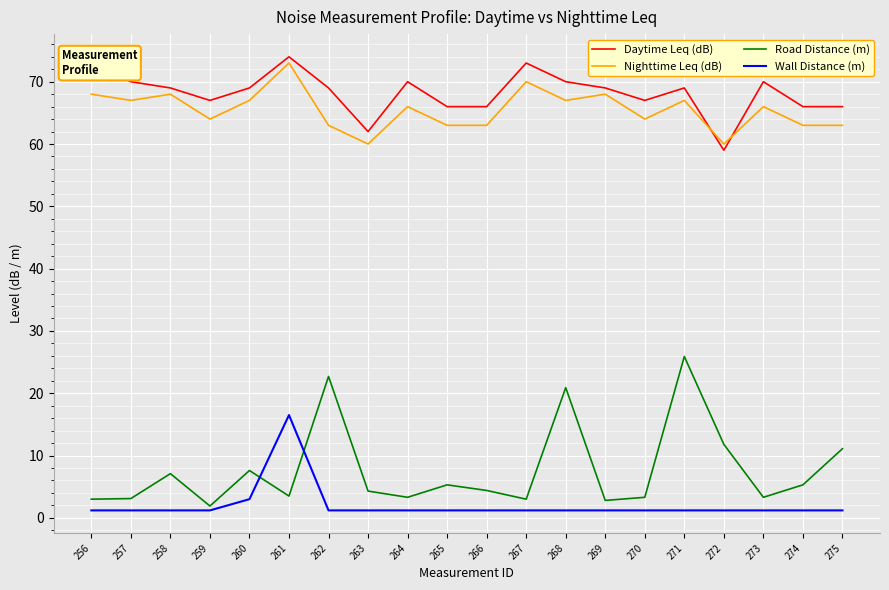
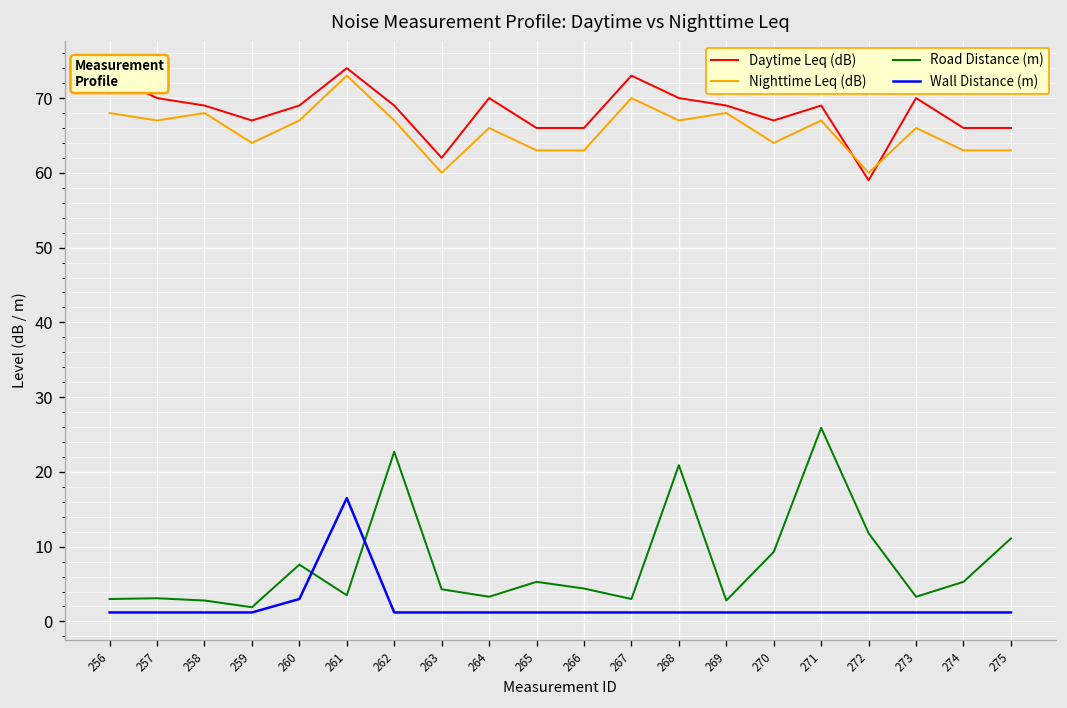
  {
    "Daytime Leq (dB)": {
      "257": 70,
      "258": 69,
      "259": 67,
      "260": 69,
      "261": 74,
      "262": 69,
      "263": 62,
      "264": 70,
      "265": 66,
      "266": 66,
      "267": 73,
      "268": 70,
      "269": 69,
      "270": 67,
      "271": 69,
      "272": 59,
      "273": 70,
      "274": 66,
      "275": 66
    },
    "Nighttime Leq (dB)": {
      "256": 68,
      "257": 67,
      "258": 68,
      "259": 64,
      "260": 67,
      "261": 73,
-     "262": 63,
+     "262": 67,
      "263": 60,
      "264": 66,
      "265": 63,
      "266": 63,
      "267": 70,
      "268": 67,
      "269": 68,
      "270": 64,
      "271": 67,
      "272": 60,
      "273": 66,
      "274": 63,
      "275": 63
    },
    "Road Distance (m)": {
      "256": 3,
      "257": 3,
-     "258": 7,
+     "258": 3,
      "259": 2,
      "260": 8,
      "261": 4,
      "262": 23,
      "263": 4,
      "264": 3,
      "265": 5,
      "266": 4,
      "267": 3,
      "268": 21,
      "269": 3,
-     "270": 3,
+     "270": 9,
      "271": 26,
      "272": 12,
      "273": 3,
      "274": 5,
      "275": 11
    },
    "Wall Distance (m)": {
      "256": 1,
      "257": 1,
      "258": 1,
      "259": 1,
      "260": 3,
      "261": 17,
      "262": 1,
      "263": 1,
      "264": 1,
      "265": 1,
      "266": 1,
      "267": 1,
      "268": 1,
      "269": 1,
      "270": 1,
      "271": 1,
      "272": 1,
      "273": 1,
      "274": 1,
      "275": 1
    }
  }
